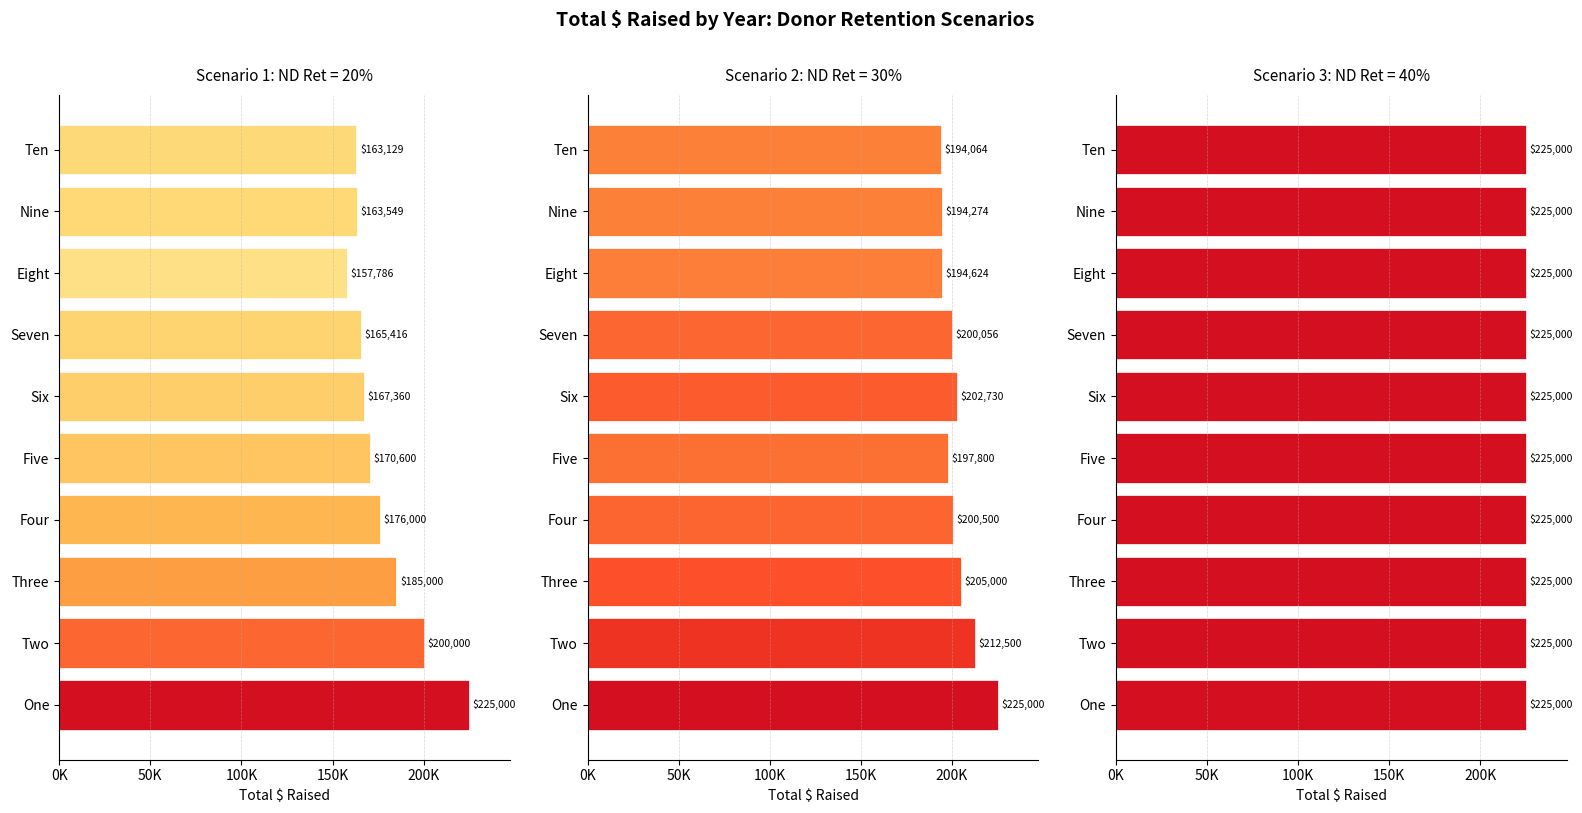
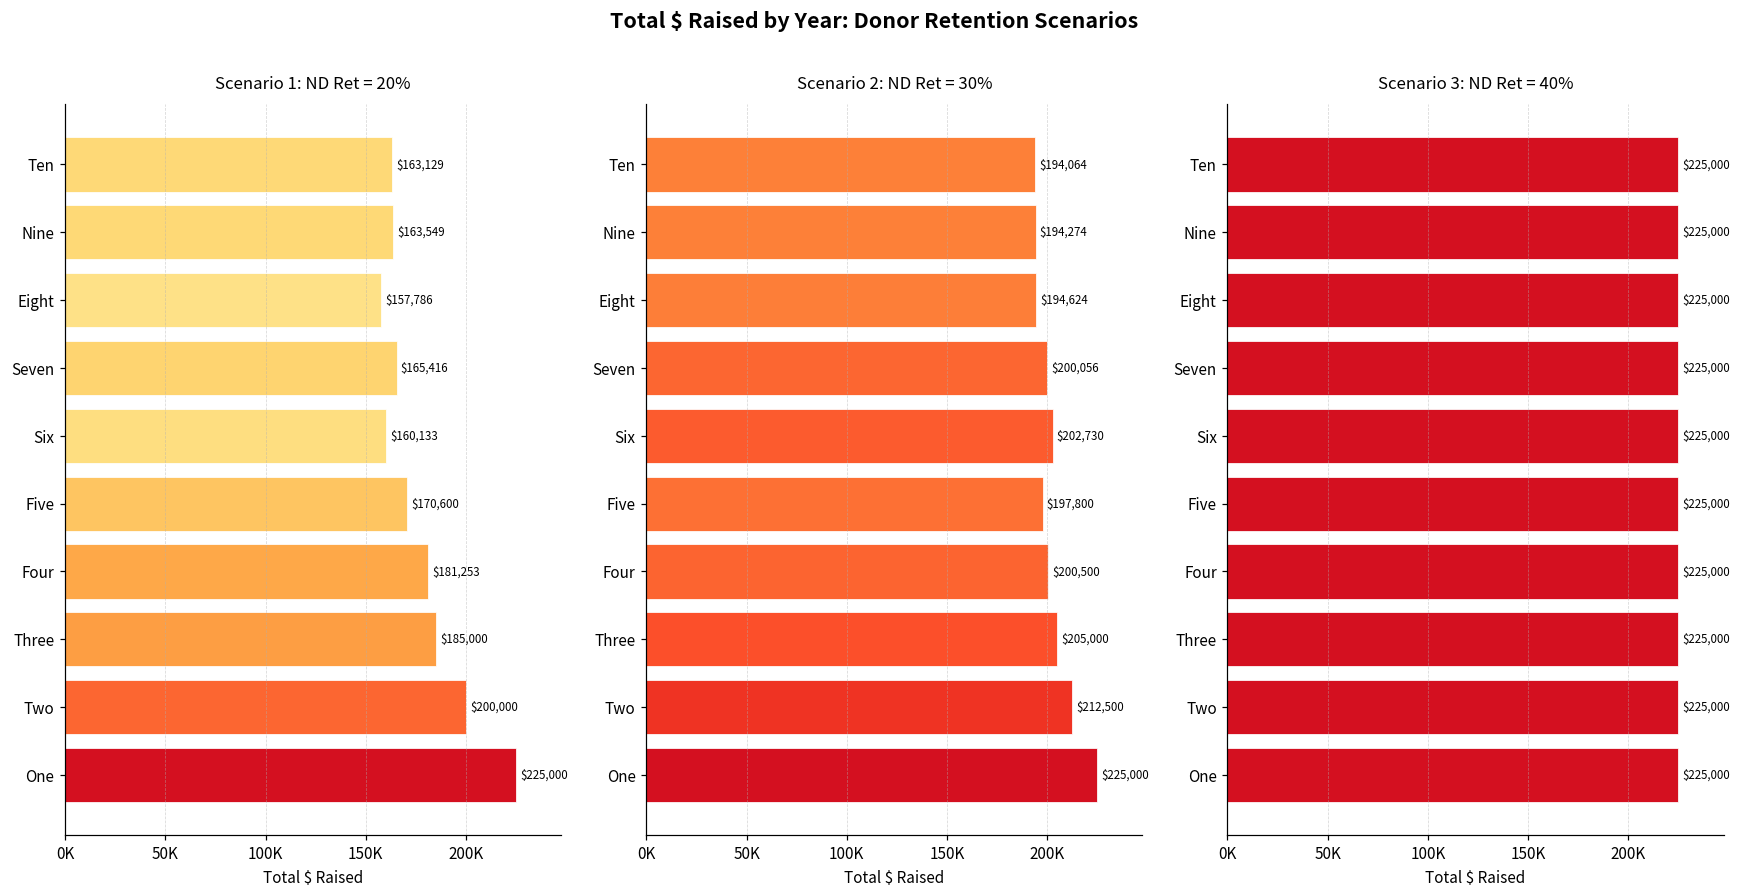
  {
    "Scenario 1: ND Ret = 20%": {
      "Eight": "$157,786",
      "Seven": "$165,416",
-     "Six": "$167,360",
+     "Six": "$160,133",
      "Five": "$170,600",
-     "Four": "$176,000",
+     "Four": "$181,253",
      "Three": "$185,000",
      "Two": "$200,000",
      "One": "$225,000"
    },
    "Scenario 2: ND Ret = 30%": {
      "Seven": "$200,056",
      "Six": "$202,730",
      "Five": "$197,800",
      "Four": "$200,500",
      "Three": "$205,000",
      "Two": "$212,500",
      "One": "$225,000"
    },
    "Scenario 3: ND Ret = 40%": {
      "Ten": "$225,000",
      "Nine": "$225,000",
      "Eight": "$225,000",
      "Seven": "$225,000",
      "Six": "$225,000",
      "Five": "$225,000",
      "Four": "$225,000",
      "Three": "$225,000",
      "Two": "$225,000",
      "One": "$225,000"
    }
  }
